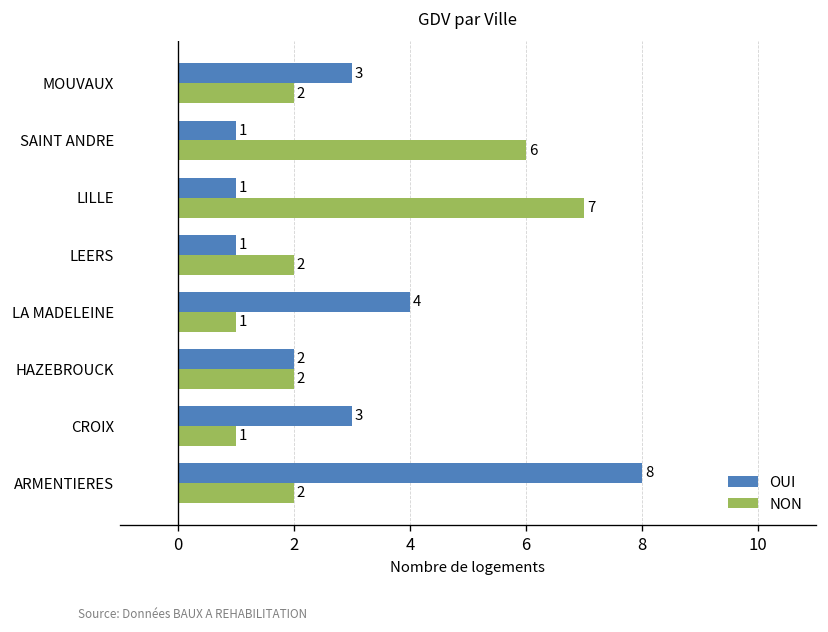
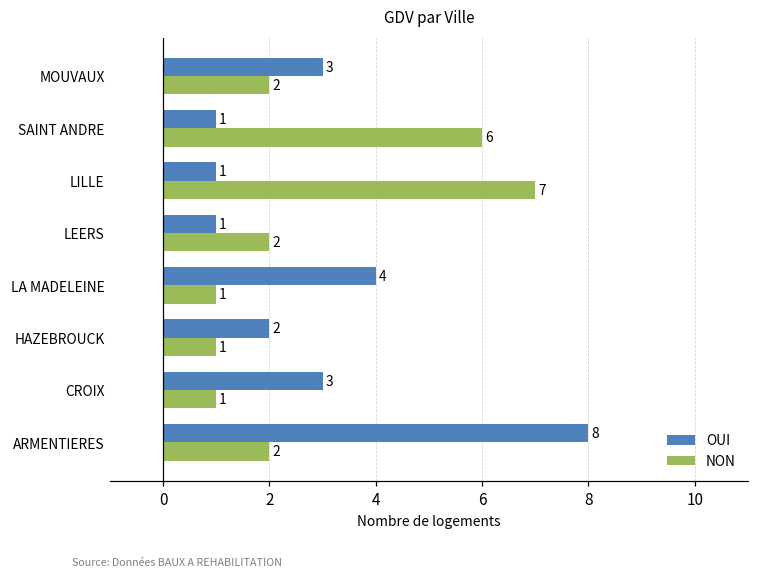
  {
    "OUI": {
      "MOUVAUX": 3,
      "SAINT ANDRE": 1,
      "LILLE": 1,
      "LEERS": 1,
      "LA MADELEINE": 4,
      "HAZEBROUCK": 2,
      "CROIX": 3,
      "ARMENTIERES": 8
    },
    "NON": {
      "MOUVAUX": 2,
      "SAINT ANDRE": 6,
      "LILLE": 7,
      "LEERS": 2,
      "LA MADELEINE": 1,
-     "HAZEBROUCK": 2,
+     "HAZEBROUCK": 1,
      "CROIX": 1,
      "ARMENTIERES": 2
    }
  }
